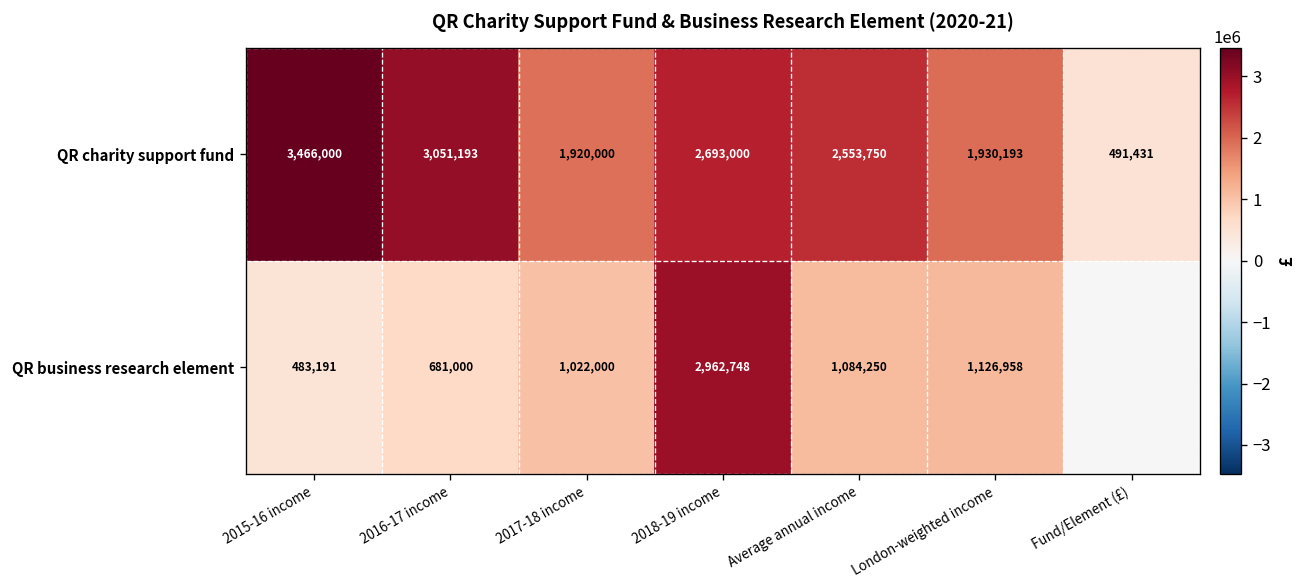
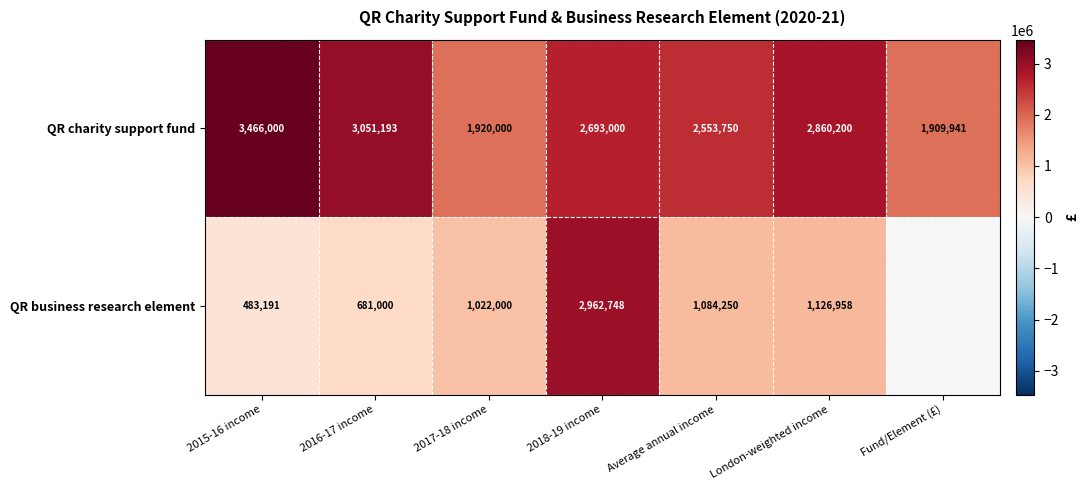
  {
    "QR charity support fund": {
      "2015-16 income": "3,466,000",
      "2016-17 income": "3,051,193",
      "2017-18 income": "1,920,000",
      "2018-19 income": "2,693,000",
      "Average annual income": "2,553,750",
-     "London-weighted income": "1,930,193",
-     "Fund/Element (£)": "491,431"
+     "London-weighted income": "2,860,200",
+     "Fund/Element (£)": "1,909,941"
    },
    "QR business research element": {
      "2015-16 income": "483,191",
      "2016-17 income": "681,000",
      "2017-18 income": "1,022,000",
      "2018-19 income": "2,962,748",
      "Average annual income": "1,084,250",
      "London-weighted income": "1,126,958"
    }
  }
